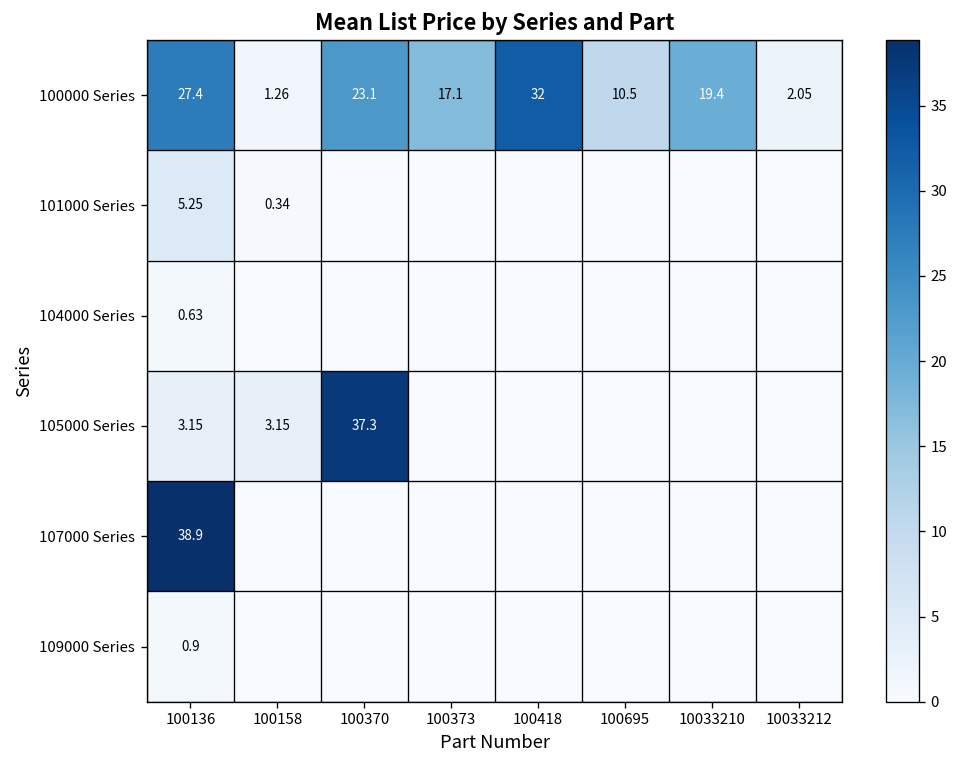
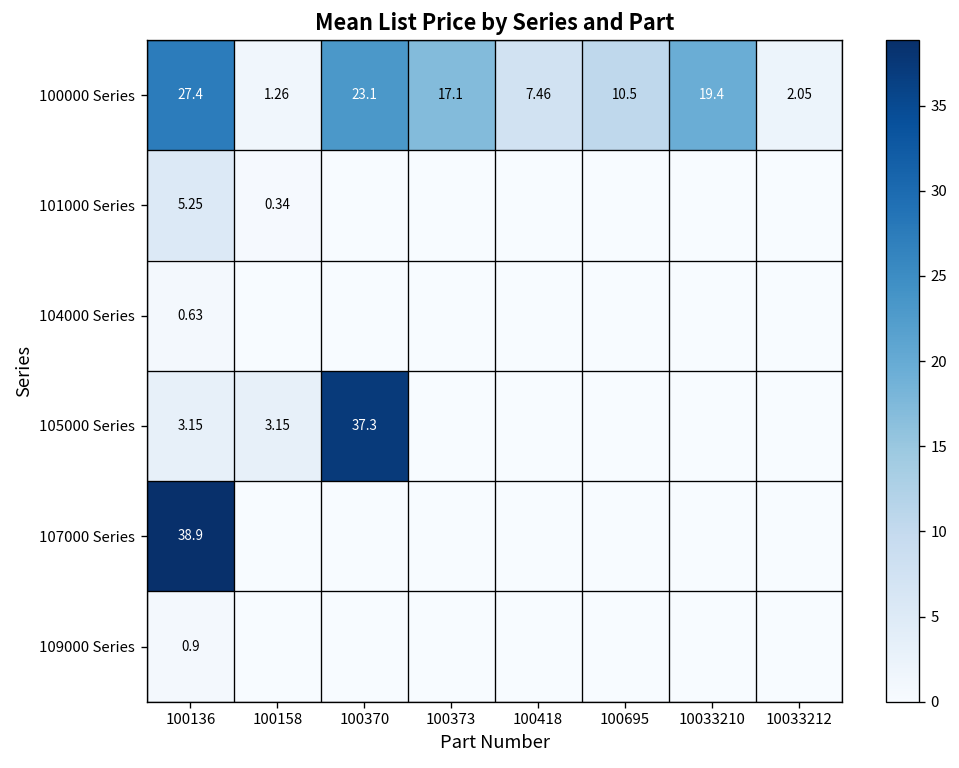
  {
    "100000 Series": {
      "100136": 27.4,
      "100158": 1.26,
      "100370": 23.1,
      "100373": 17.1,
-     "100418": 32,
+     "100418": 7.46,
      "100695": 10.5,
      "10033210": 19.4,
      "10033212": 2.05
    },
    "101000 Series": {
      "100136": 5.25,
      "100158": 0.34
    },
    "104000 Series": {
      "100136": 0.63
    },
    "105000 Series": {
      "100136": 3.15,
      "100158": 3.15,
      "100370": 37.3
    },
    "107000 Series": {
      "100136": 38.9
    },
    "109000 Series": {
      "100136": 0.9
    }
  }
